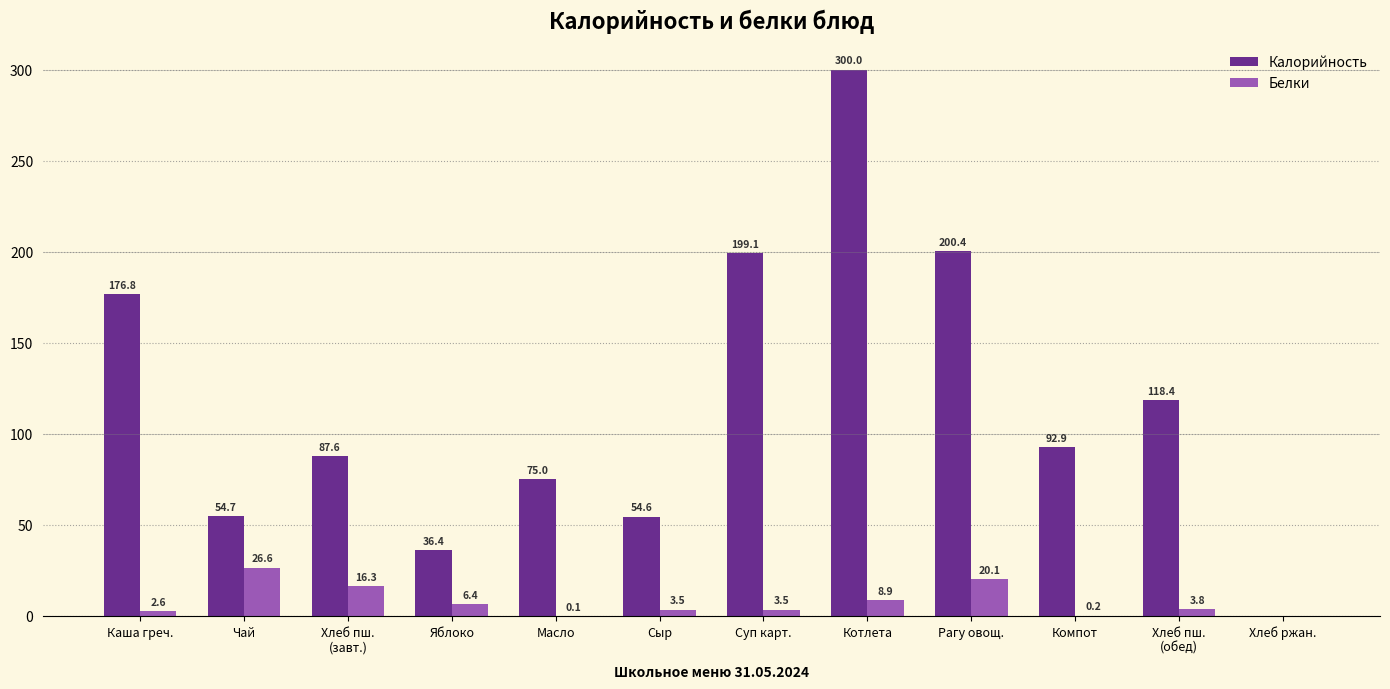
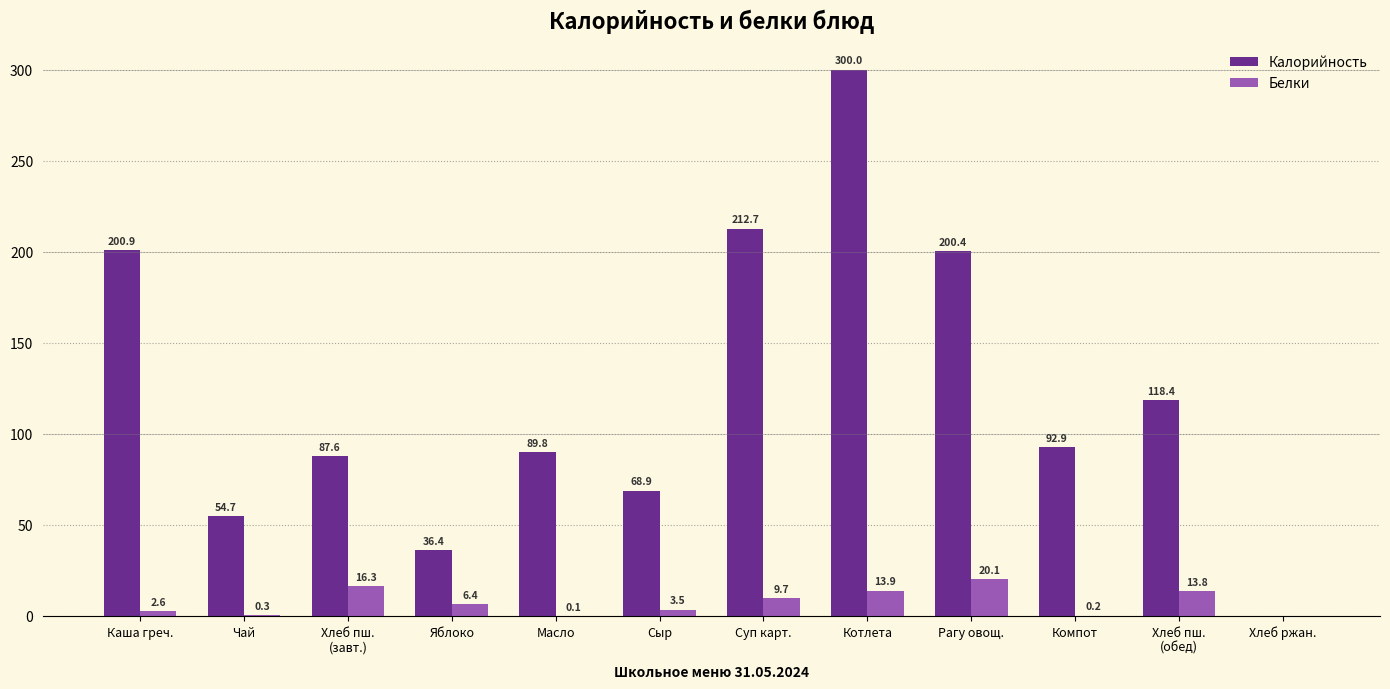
  {
    "Калорийность": {
-     "Каша греч.": 176.8,
+     "Каша греч.": 200.9,
      "Чай": 54.7,
      "Хлеб пш. (завт.)": 87.6,
      "Яблоко": 36.4,
-     "Масло": 75.0,
-     "Сыр": 54.6,
-     "Суп карт.": 199.1,
+     "Масло": 89.8,
+     "Сыр": 68.9,
+     "Суп карт.": 212.7,
      "Котлета": 300.0,
      "Рагу овощ.": 200.4,
      "Компот": 92.9,
      "Хлеб пш. (обед)": 118.4
    },
    "Белки": {
      "Каша греч.": 2.6,
-     "Чай": 26.6,
+     "Чай": 0.3,
      "Хлеб пш. (завт.)": 16.3,
      "Яблоко": 6.4,
      "Масло": 0.1,
      "Сыр": 3.5,
-     "Суп карт.": 3.5,
-     "Котлета": 8.9,
+     "Суп карт.": 9.7,
+     "Котлета": 13.9,
      "Рагу овощ.": 20.1,
      "Компот": 0.2,
-     "Хлеб пш. (обед)": 3.8
+     "Хлеб пш. (обед)": 13.8
    }
  }
